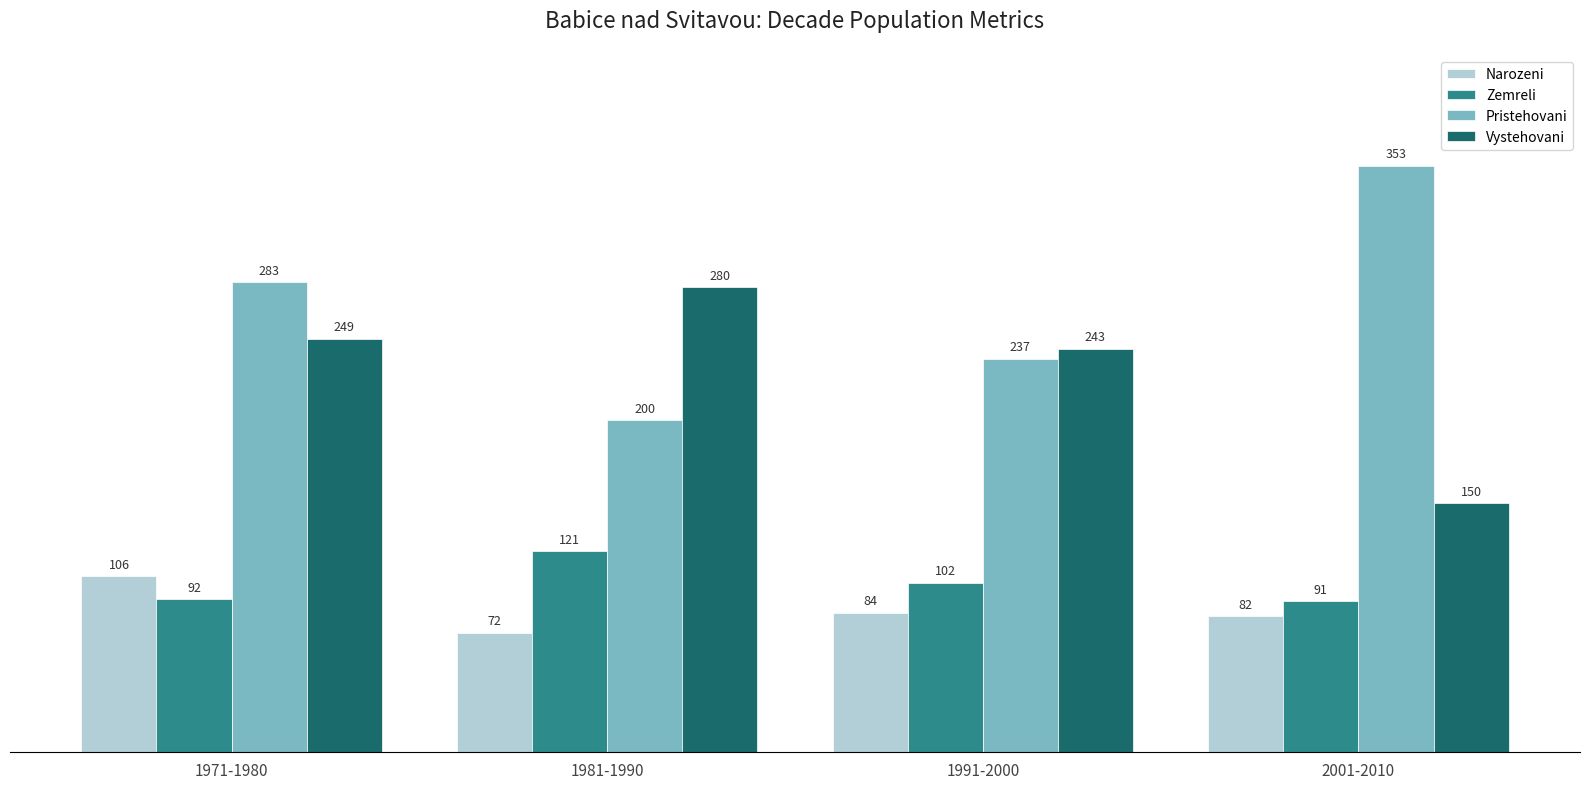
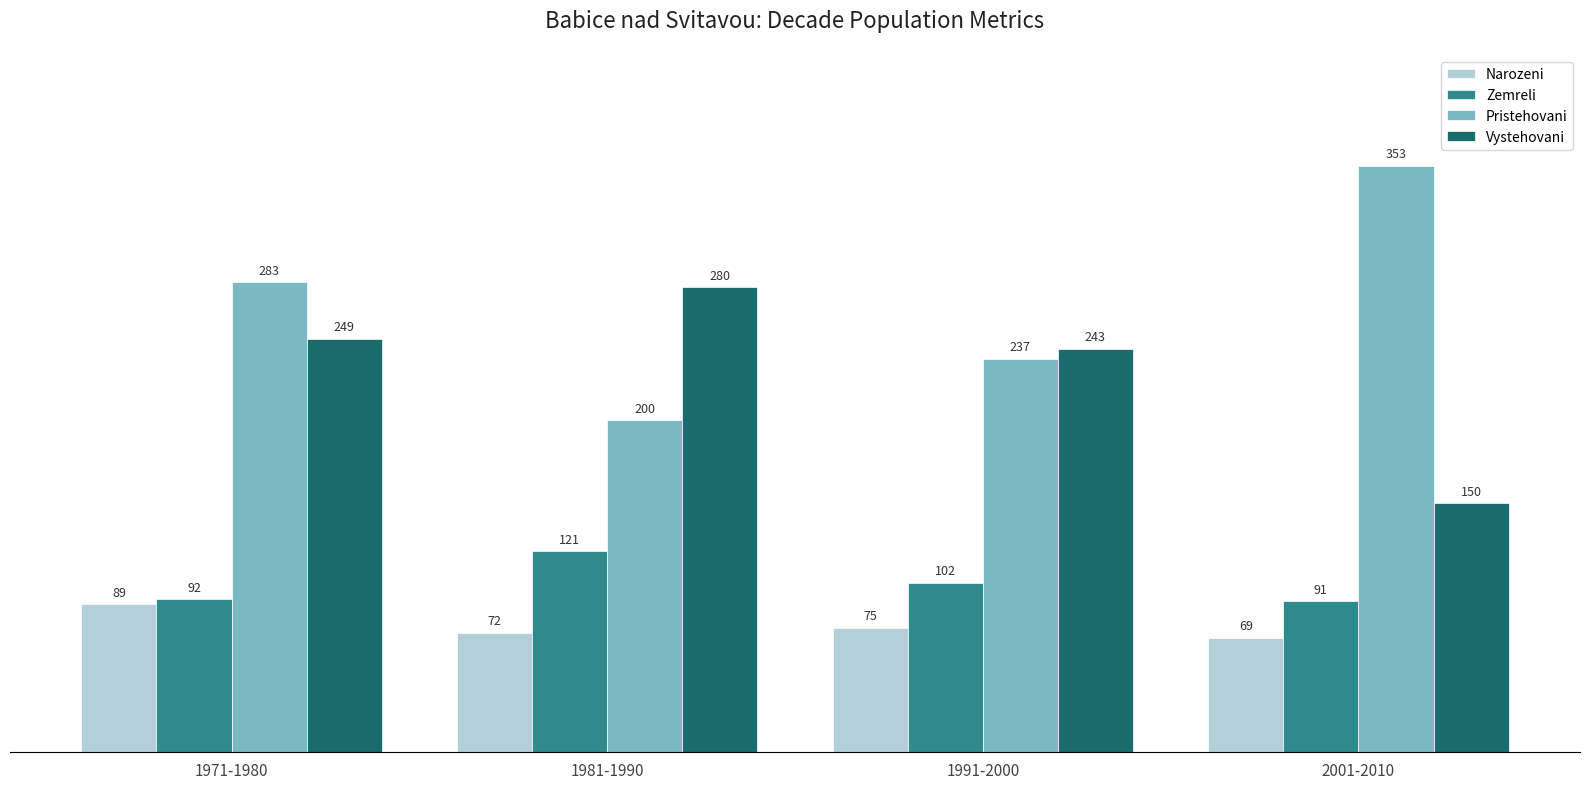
  {
    "Narozeni": {
-     "1971-1980": 106,
+     "1971-1980": 89,
      "1981-1990": 72,
-     "1991-2000": 84,
-     "2001-2010": 82
+     "1991-2000": 75,
+     "2001-2010": 69
    },
    "Pristehovani": {
      "1971-1980": 283,
      "1981-1990": 200,
      "1991-2000": 237,
      "2001-2010": 353
    }
  }
